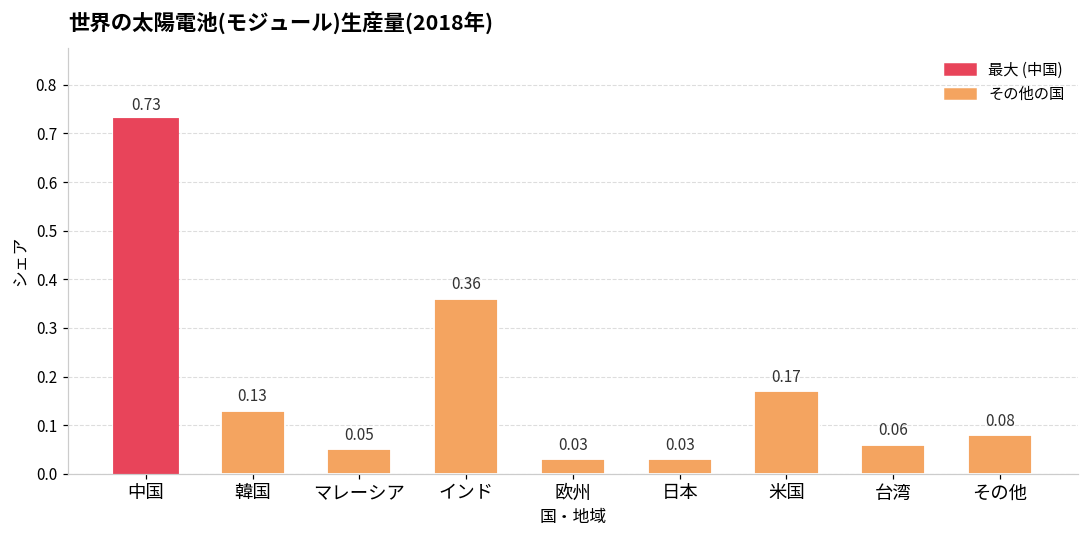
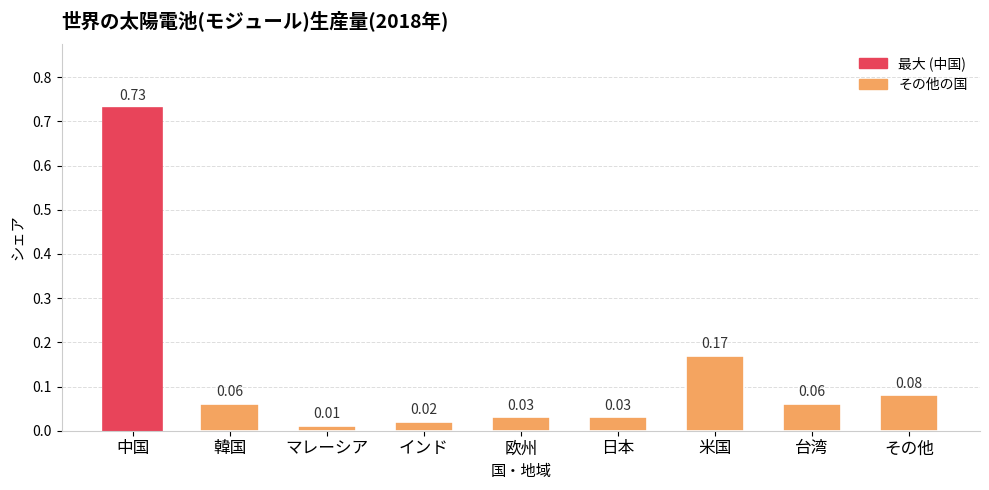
  {
    "中国": 0.73,
-   "韓国": 0.13,
-   "マレーシア": 0.05,
-   "インド": 0.36,
+   "韓国": 0.06,
+   "マレーシア": 0.01,
+   "インド": 0.02,
    "欧州": 0.03,
    "日本": 0.03,
    "米国": 0.17,
    "台湾": 0.06,
    "その他": 0.08
  }
